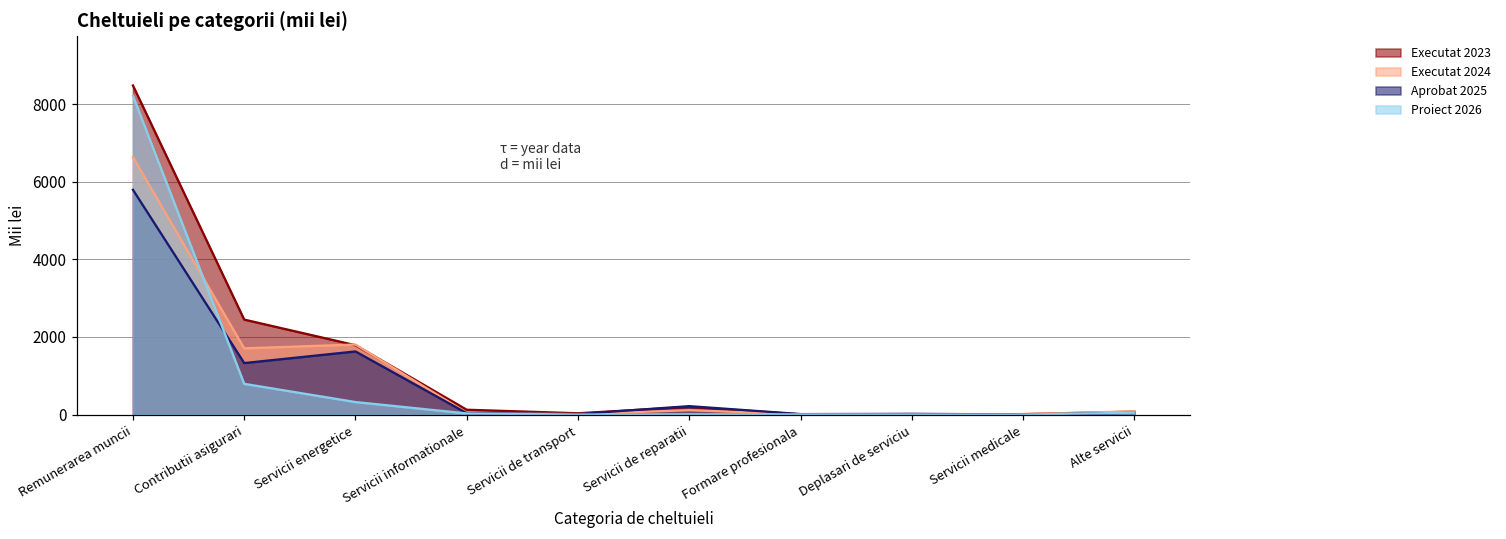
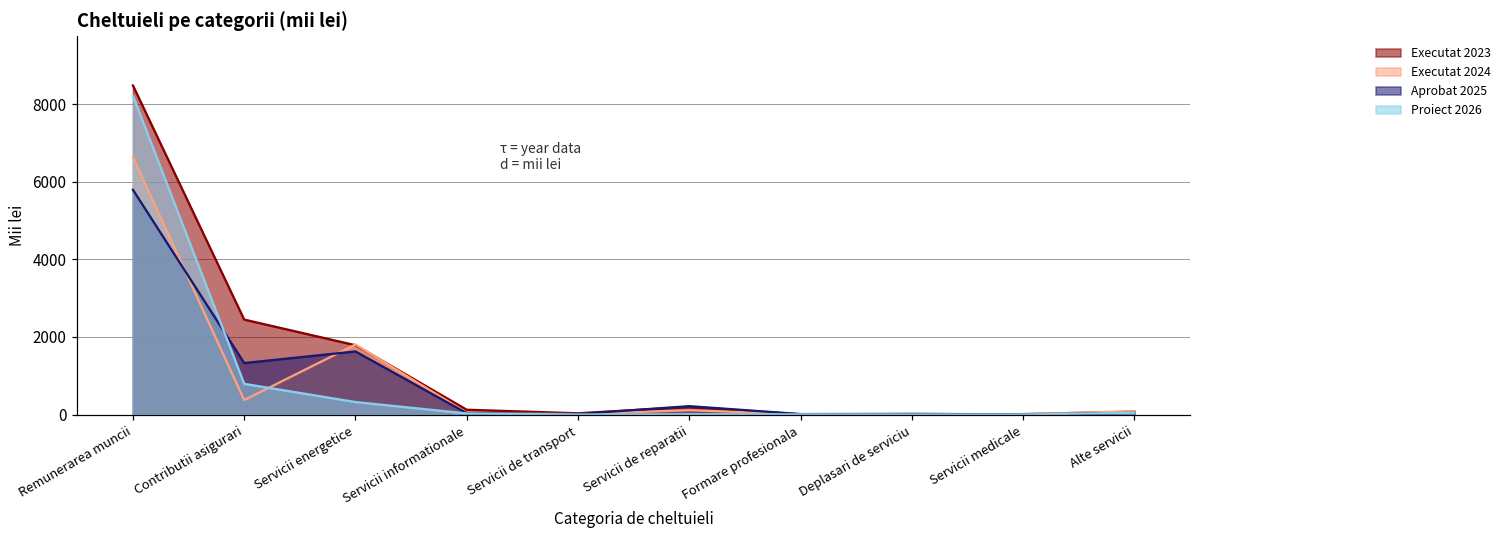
  {
    "Executat 2023": {
      "Remunerarea muncii": 8500,
      "Contributii asigurari": 2400,
      "Servicii informationale": 100
    },
    "Executat 2024": {
      "Remunerarea muncii": 6600,
-     "Contributii asigurari": 1700,
+     "Contributii asigurari": 400,
      "Servicii de reparatii": 100
    },
    "Aprobat 2025": {
      "Remunerarea muncii": 5800,
      "Contributii asigurari": 1300,
      "Servicii energetice": 1600
    },
    "Proiect 2026": {
      "Remunerarea muncii": 8200,
      "Contributii asigurari": 800,
      "Servicii energetice": 300,
      "Servicii de reparatii": 0
    }
  }
